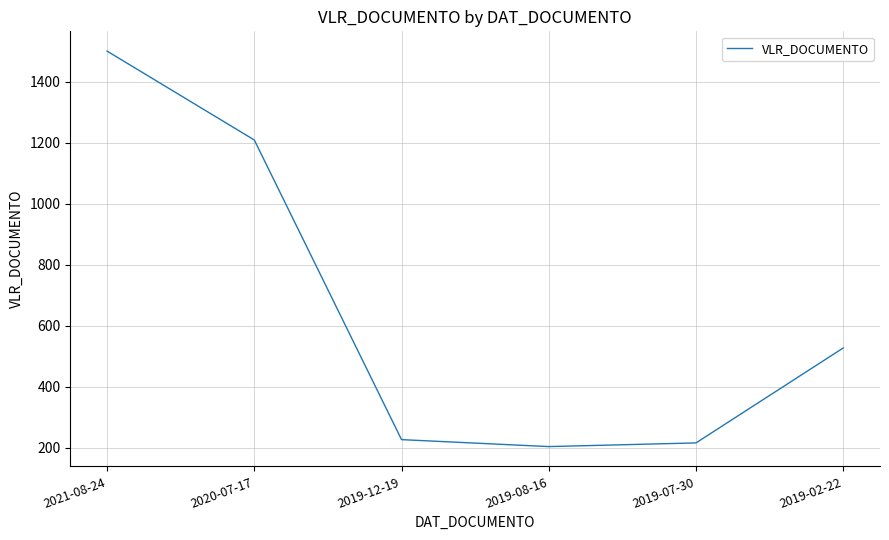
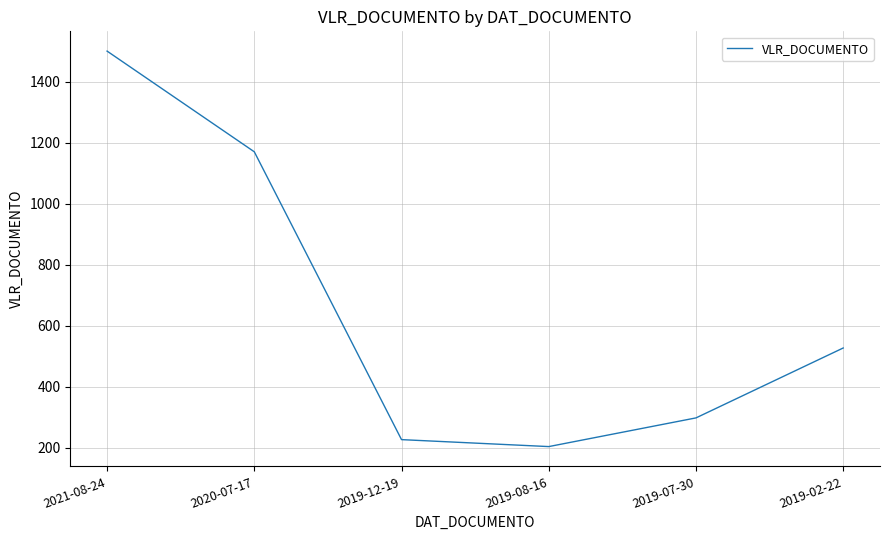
  {
    "2021-08-24": 1500,
-   "2020-07-17": 1210,
+   "2020-07-17": 1170,
    "2019-12-19": 230,
    "2019-08-16": 200,
-   "2019-07-30": 220,
+   "2019-07-30": 300,
    "2019-02-22": 530
  }
